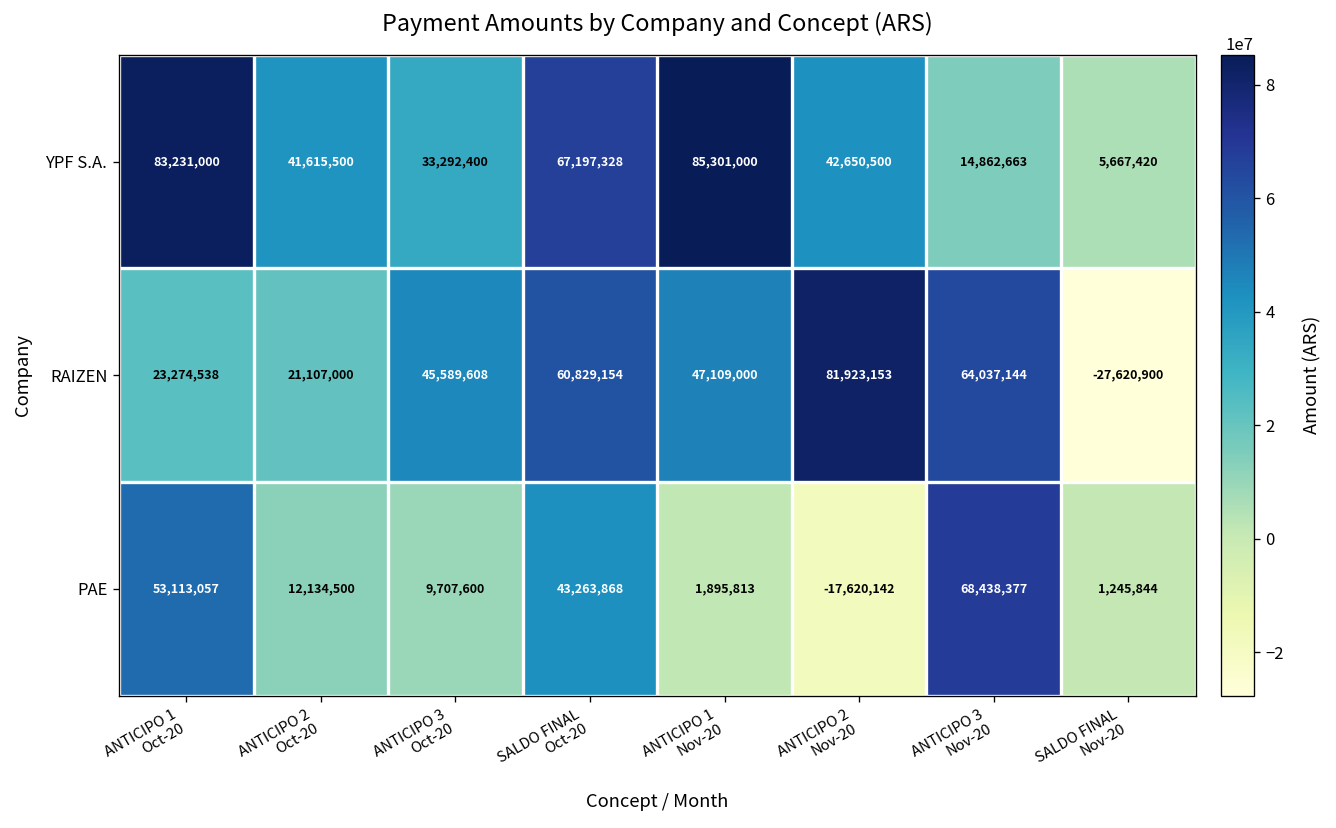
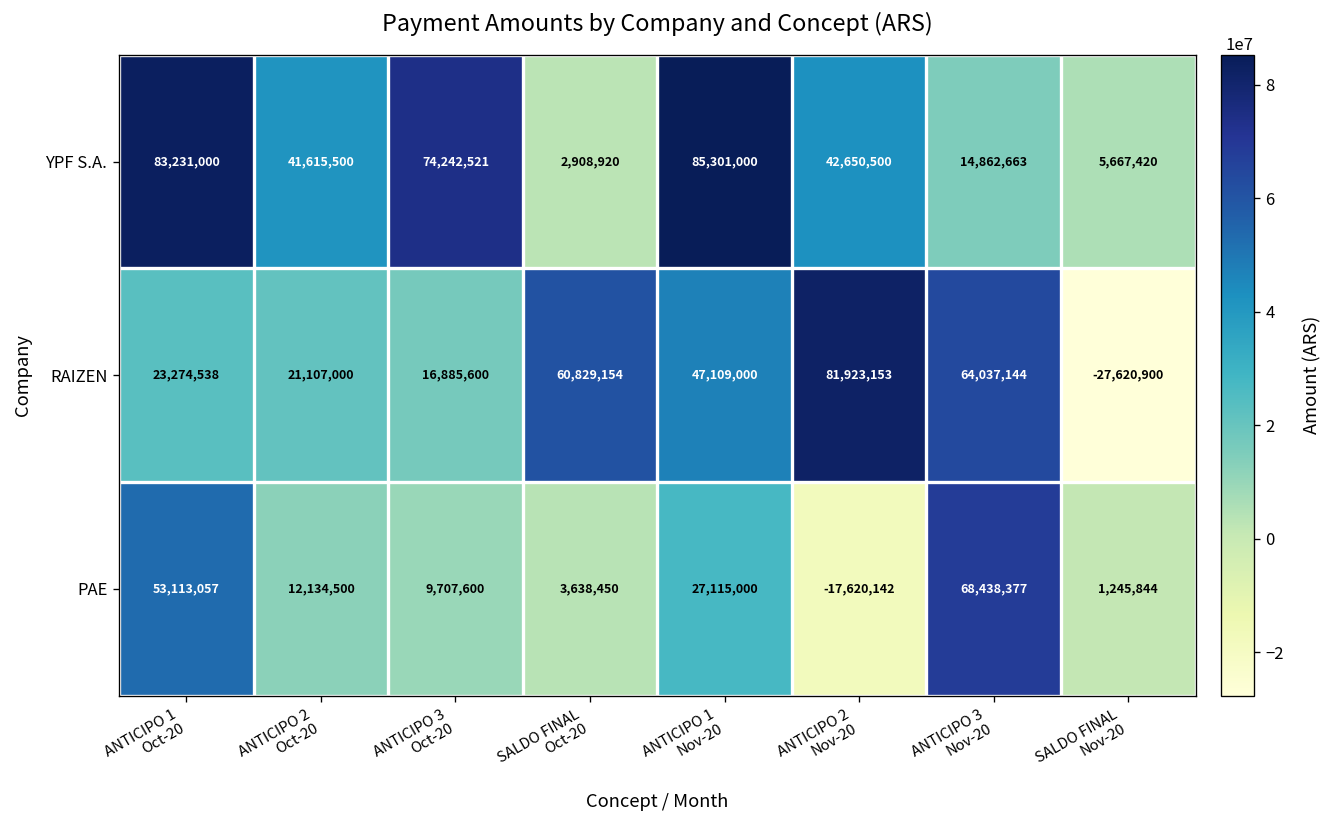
  {
    "YPF S.A.": {
      "ANTICIPO 1 Oct-20": "83,231,000",
      "ANTICIPO 2 Oct-20": "41,615,500",
-     "ANTICIPO 3 Oct-20": "33,292,400",
-     "SALDO FINAL Oct-20": "67,197,328",
+     "ANTICIPO 3 Oct-20": "74,242,521",
+     "SALDO FINAL Oct-20": "2,908,920",
      "ANTICIPO 1 Nov-20": "85,301,000",
      "ANTICIPO 2 Nov-20": "42,650,500",
      "ANTICIPO 3 Nov-20": "14,862,663",
      "SALDO FINAL Nov-20": "5,667,420"
    },
    "RAIZEN": {
      "ANTICIPO 1 Oct-20": "23,274,538",
      "ANTICIPO 2 Oct-20": "21,107,000",
-     "ANTICIPO 3 Oct-20": "45,589,608",
+     "ANTICIPO 3 Oct-20": "16,885,600",
      "SALDO FINAL Oct-20": "60,829,154",
      "ANTICIPO 1 Nov-20": "47,109,000",
      "ANTICIPO 2 Nov-20": "81,923,153",
      "ANTICIPO 3 Nov-20": "64,037,144",
      "SALDO FINAL Nov-20": "-27,620,900"
    },
    "PAE": {
      "ANTICIPO 1 Oct-20": "53,113,057",
      "ANTICIPO 2 Oct-20": "12,134,500",
      "ANTICIPO 3 Oct-20": "9,707,600",
-     "SALDO FINAL Oct-20": "43,263,868",
-     "ANTICIPO 1 Nov-20": "1,895,813",
+     "SALDO FINAL Oct-20": "3,638,450",
+     "ANTICIPO 1 Nov-20": "27,115,000",
      "ANTICIPO 2 Nov-20": "-17,620,142",
      "ANTICIPO 3 Nov-20": "68,438,377",
      "SALDO FINAL Nov-20": "1,245,844"
    }
  }
